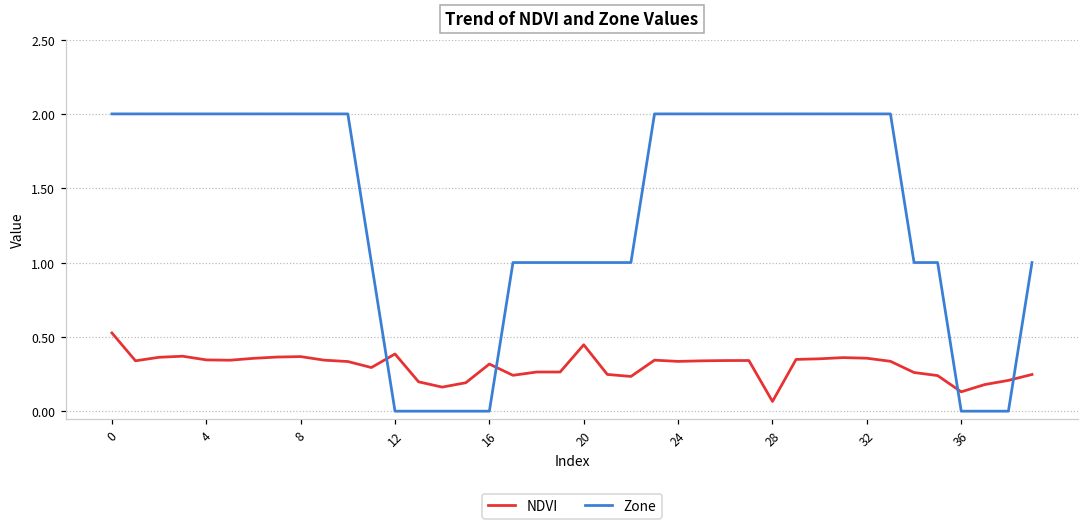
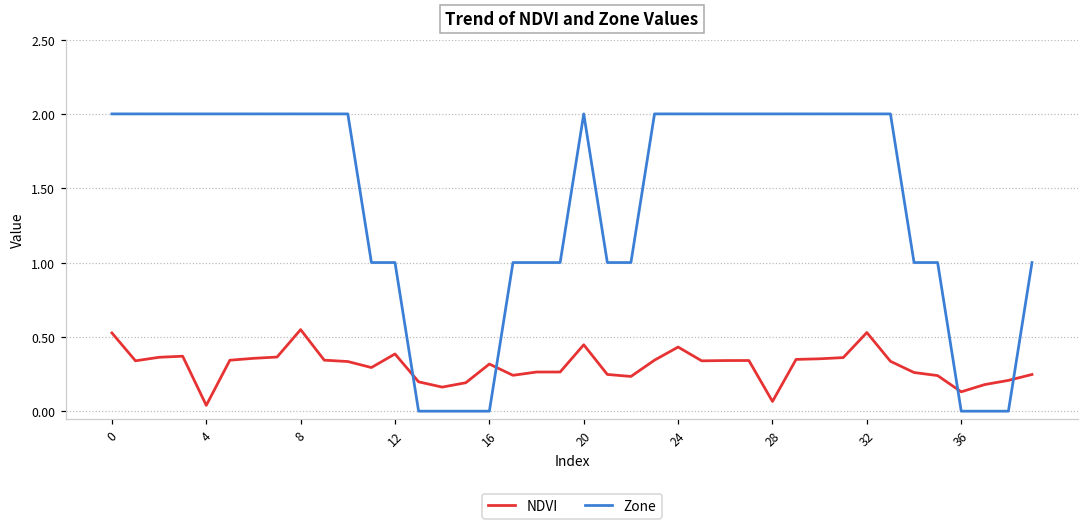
  {
    "NDVI": {
      "0": 0.53,
-     "4": 0.34,
-     "8": 0.37,
+     "4": 0.04,
+     "8": 0.55,
      "12": 0.38,
      "16": 0.32,
      "20": 0.45,
-     "24": 0.33,
+     "24": 0.43,
      "28": 0.07,
-     "32": 0.36,
+     "32": 0.53,
      "36": 0.13
    },
    "Zone": {
      "0": 2,
      "4": 2,
      "8": 2,
-     "12": 0,
+     "12": 1,
      "16": 0,
-     "20": 1,
+     "20": 2,
      "24": 2,
      "28": 2,
      "32": 2,
      "36": 0
    }
  }
